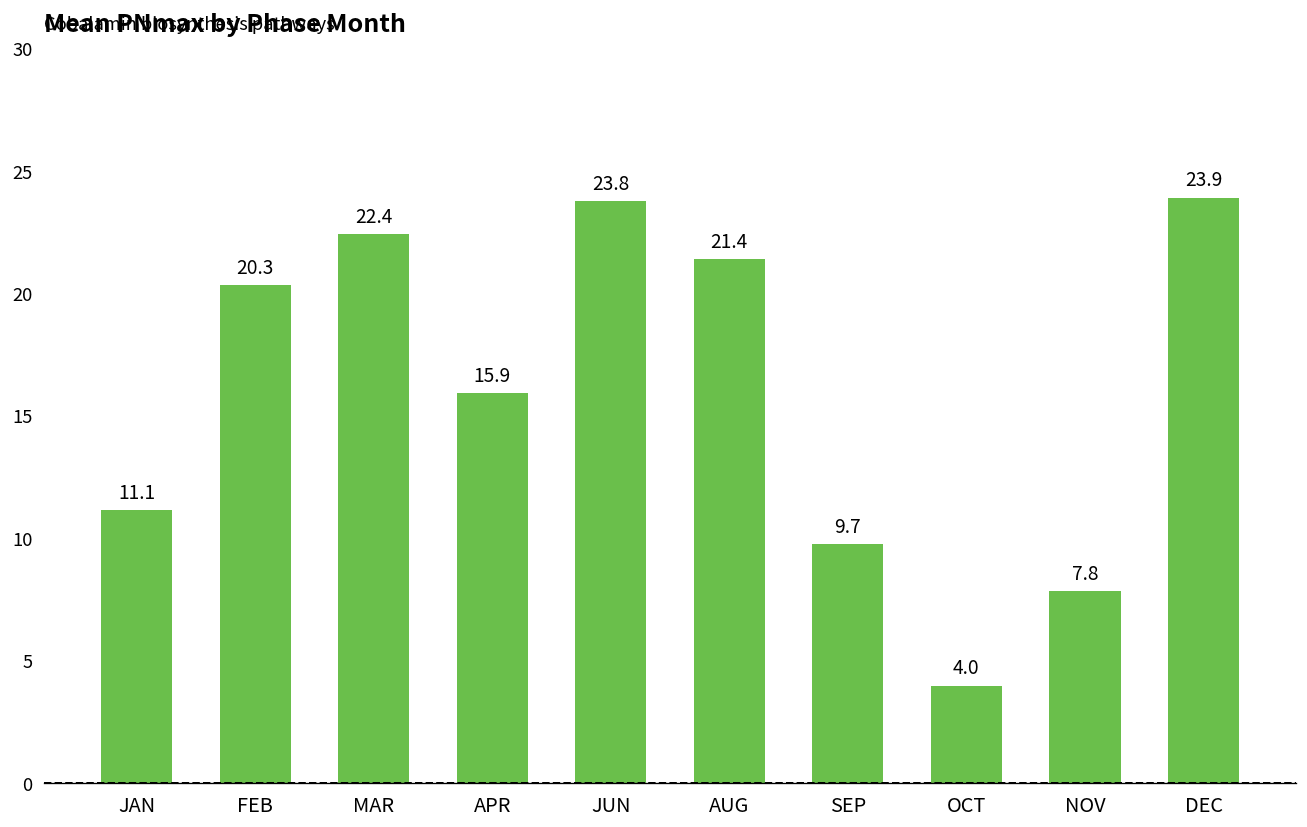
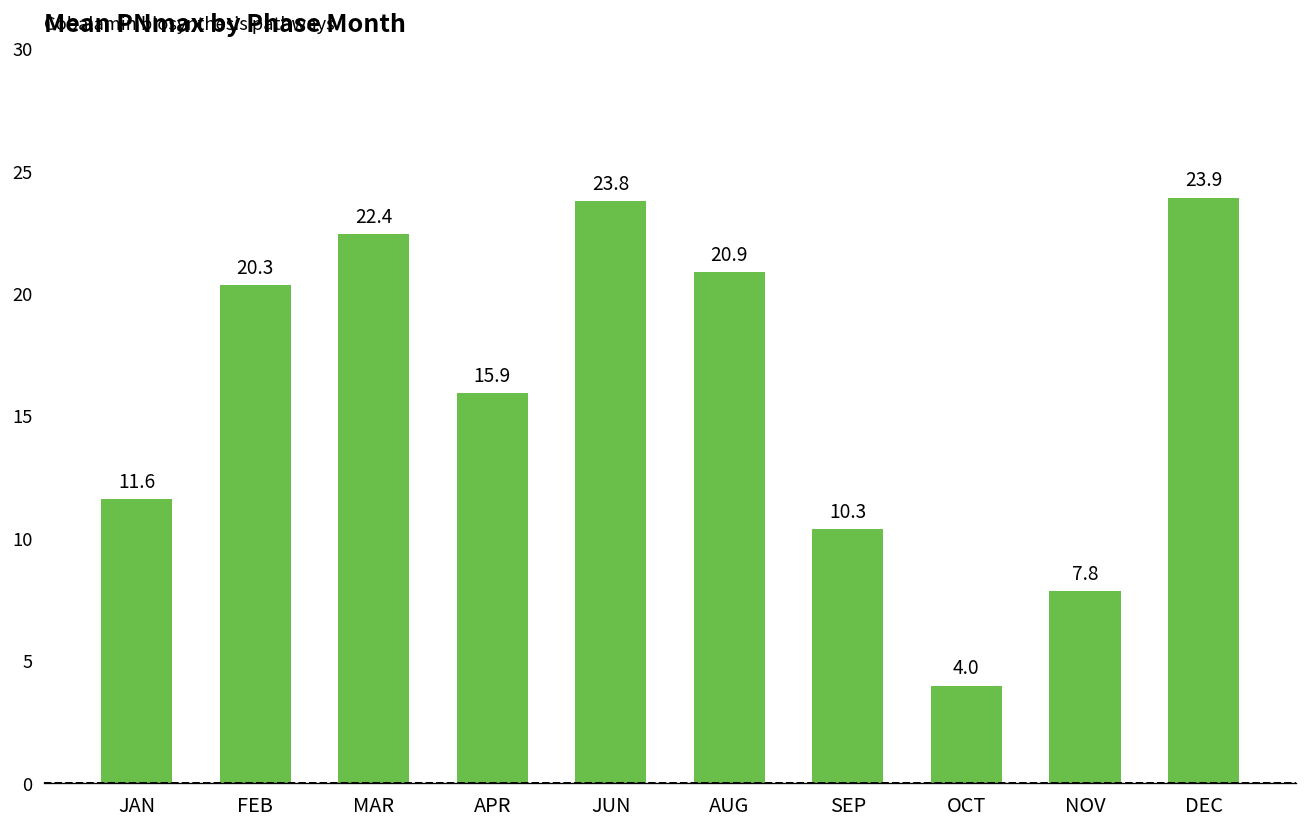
  {
-   "JAN": 11.1,
+   "JAN": 11.6,
    "FEB": 20.3,
    "MAR": 22.4,
    "APR": 15.9,
    "JUN": 23.8,
-   "AUG": 21.4,
-   "SEP": 9.7,
+   "AUG": 20.9,
+   "SEP": 10.3,
    "OCT": 4.0,
    "NOV": 7.8,
    "DEC": 23.9
  }
